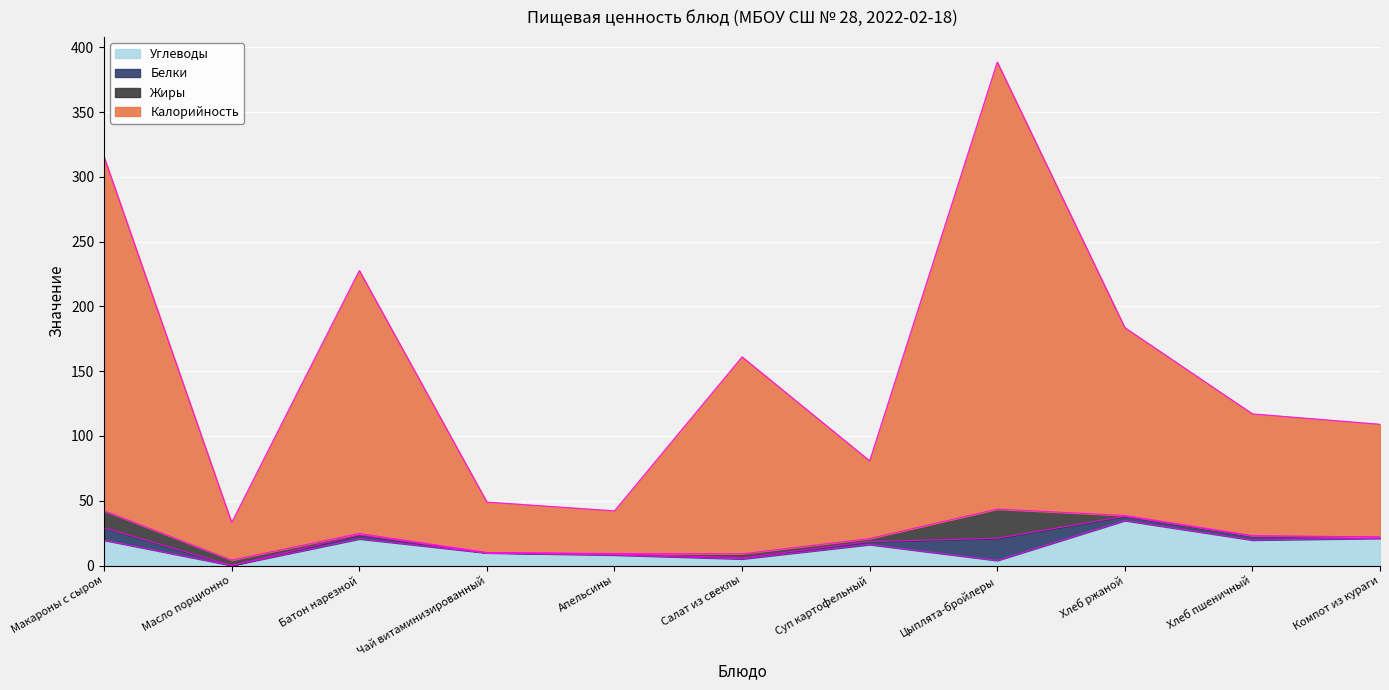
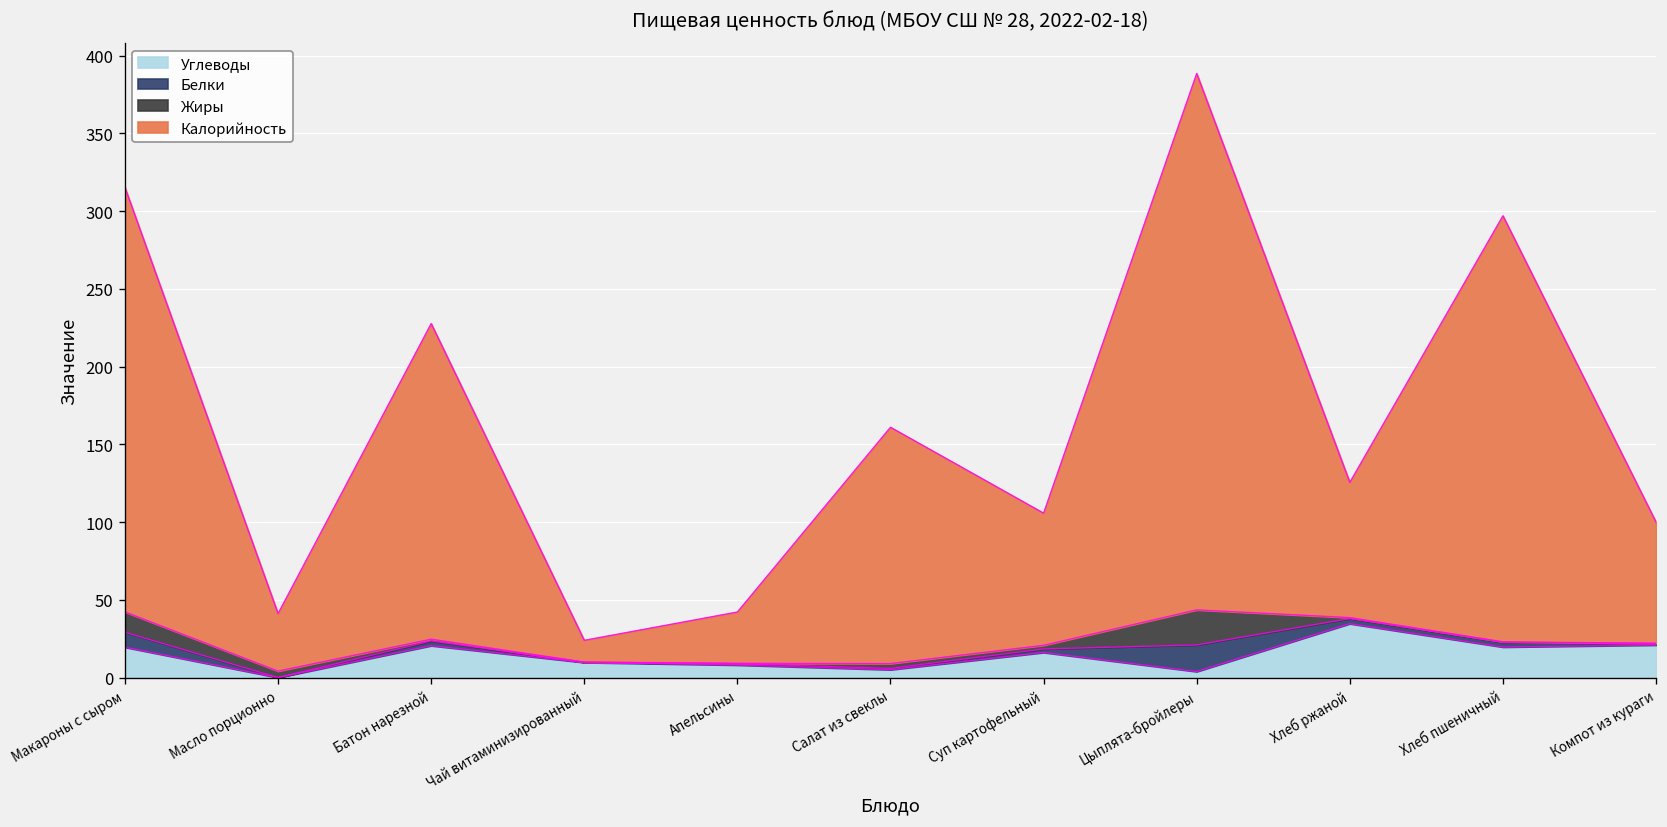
  {
    "Углеводы": {
      "Макароны с сыром": 20,
      "Батон нарезной": 21,
      "Суп картофельный": 16,
      "Цыплята-бройлеры": 4,
      "Хлеб ржаной": 35,
      "Хлеб пшеничный": 20
    },
    "Калорийность": {
      "Макароны с сыром": 273,
-     "Масло порционно": 29,
+     "Масло порционно": 37,
      "Батон нарезной": 203,
-     "Чай витаминизированный": 39,
+     "Чай витаминизированный": 14,
      "Апельсины": 33,
      "Салат из свеклы": 152,
-     "Суп картофельный": 60,
+     "Суп картофельный": 85,
      "Цыплята-бройлеры": 345,
-     "Хлеб ржаной": 145,
-     "Хлеб пшеничный": 94,
-     "Компот из кураги": 87
+     "Хлеб ржаной": 87,
+     "Хлеб пшеничный": 274,
+     "Компот из кураги": 78
    }
  }
